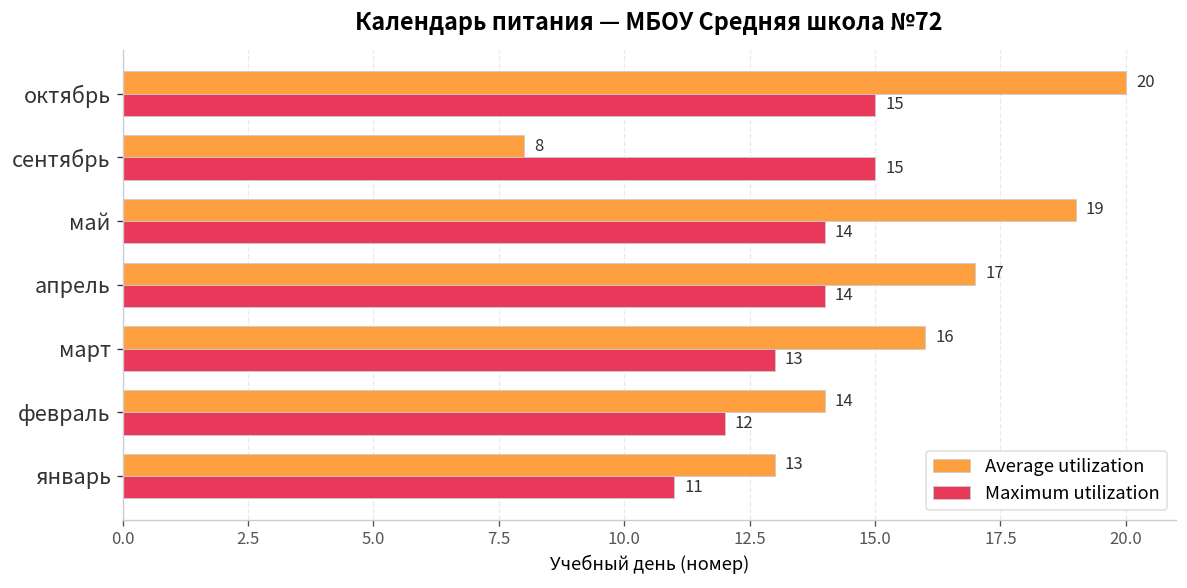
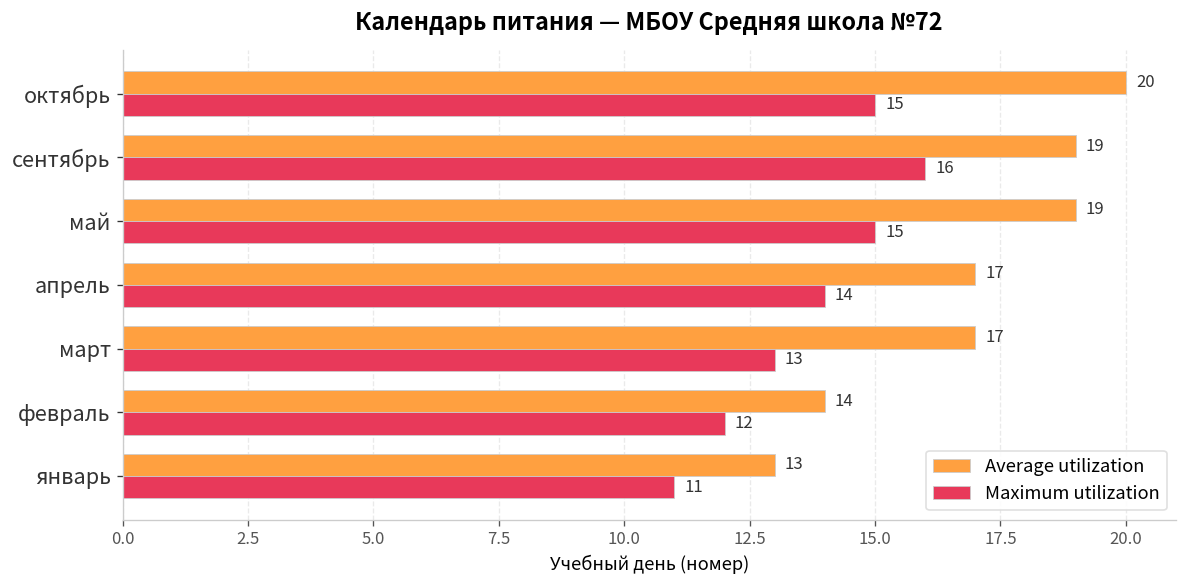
  {
    "Average utilization": {
      "октябрь": 20,
-     "сентябрь": 8,
+     "сентябрь": 19,
      "май": 19,
      "апрель": 17,
-     "март": 16,
+     "март": 17,
      "февраль": 14,
      "январь": 13
    },
    "Maximum utilization": {
      "октябрь": 15,
-     "сентябрь": 15,
-     "май": 14,
+     "сентябрь": 16,
+     "май": 15,
      "апрель": 14,
      "март": 13,
      "февраль": 12,
      "январь": 11
    }
  }
